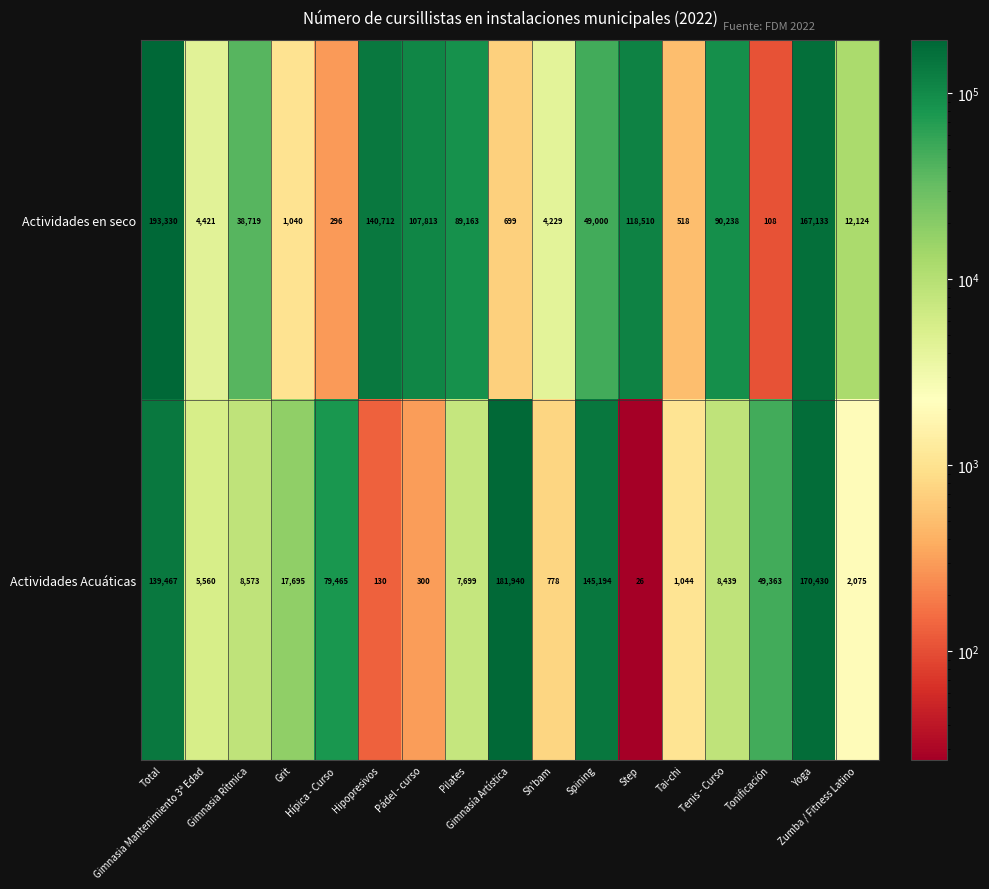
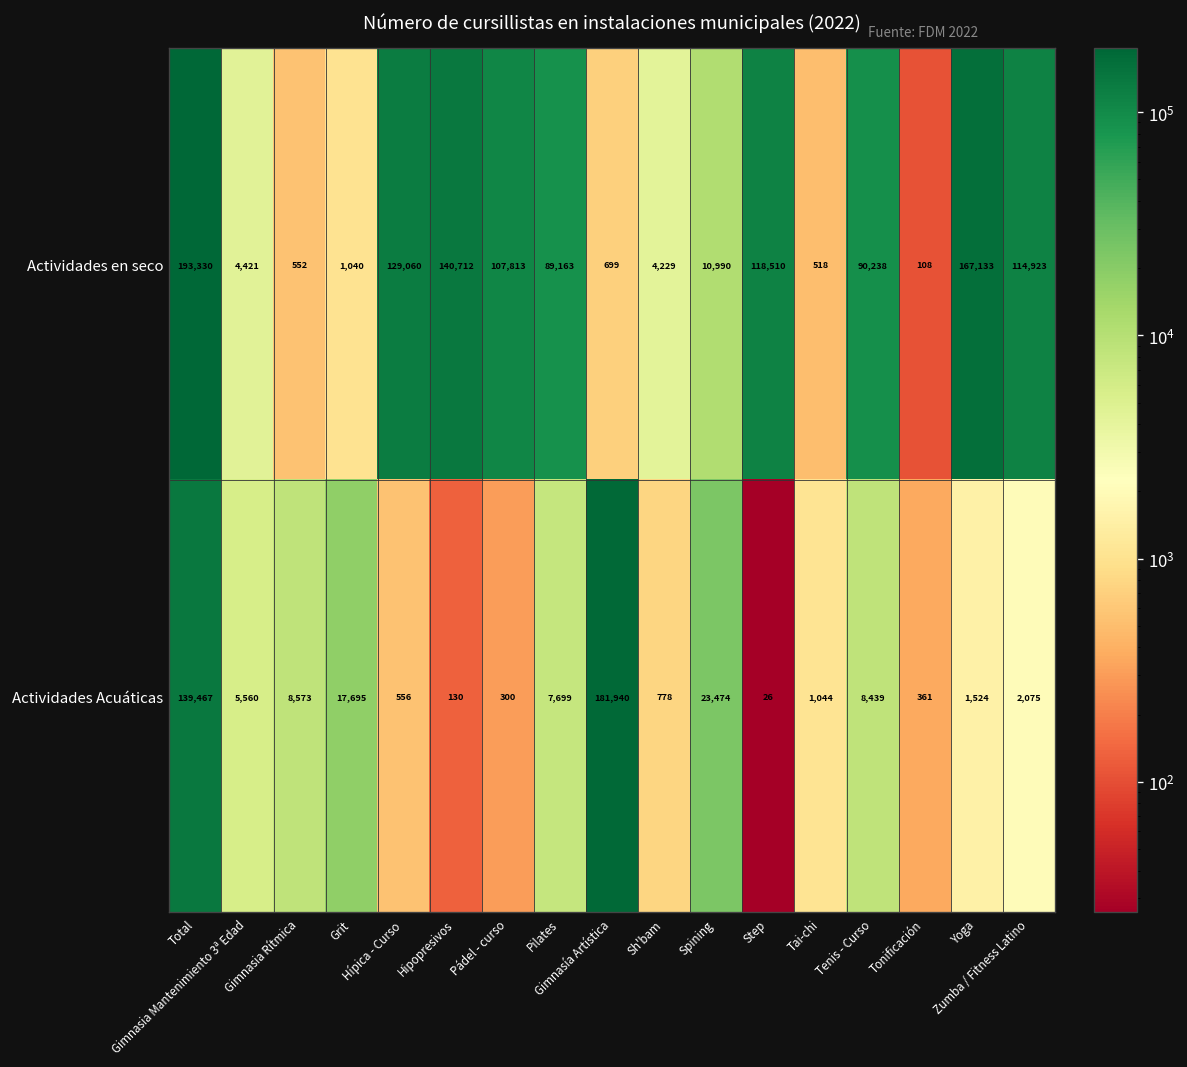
  {
    "Actividades en seco": {
      "Total": "193,330",
      "Gimnasia Mantenimiento 3ª Edad": "4,421",
-     "Gimnasia Rítmica": "38,719",
+     "Gimnasia Rítmica": "552",
      "Grit": "1,040",
-     "Hípica - Curso": "296",
+     "Hípica - Curso": "129,060",
      "Hipopresivos": "140,712",
      "Pádel - curso": "107,813",
      "Pilates": "89,163",
      "Gimnasía Artística": "699",
      "Sh'bam": "4,229",
-     "Spining": "49,000",
+     "Spining": "10,990",
      "Step": "118,510",
      "Tai-chi": "518",
      "Tenis - Curso": "90,238",
      "Tonificación": "108",
      "Yoga": "167,133",
-     "Zumba / Fitness Latino": "12,124"
+     "Zumba / Fitness Latino": "114,923"
    },
    "Actividades Acuáticas": {
      "Total": "139,467",
      "Gimnasia Mantenimiento 3ª Edad": "5,560",
      "Gimnasia Rítmica": "8,573",
      "Grit": "17,695",
-     "Hípica - Curso": "79,465",
+     "Hípica - Curso": "556",
      "Hipopresivos": "130",
      "Pádel - curso": "300",
      "Pilates": "7,699",
      "Gimnasía Artística": "181,940",
      "Sh'bam": "778",
-     "Spining": "145,194",
+     "Spining": "23,474",
      "Step": "26",
      "Tai-chi": "1,044",
      "Tenis - Curso": "8,439",
-     "Tonificación": "49,363",
-     "Yoga": "170,430",
+     "Tonificación": "361",
+     "Yoga": "1,524",
      "Zumba / Fitness Latino": "2,075"
    }
  }
